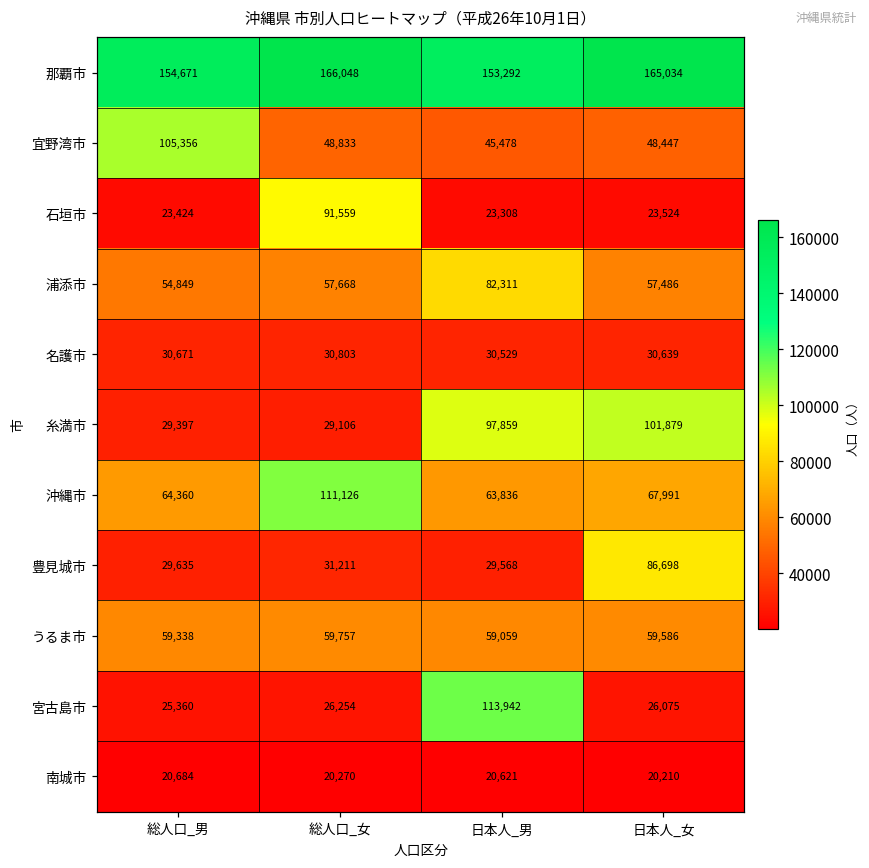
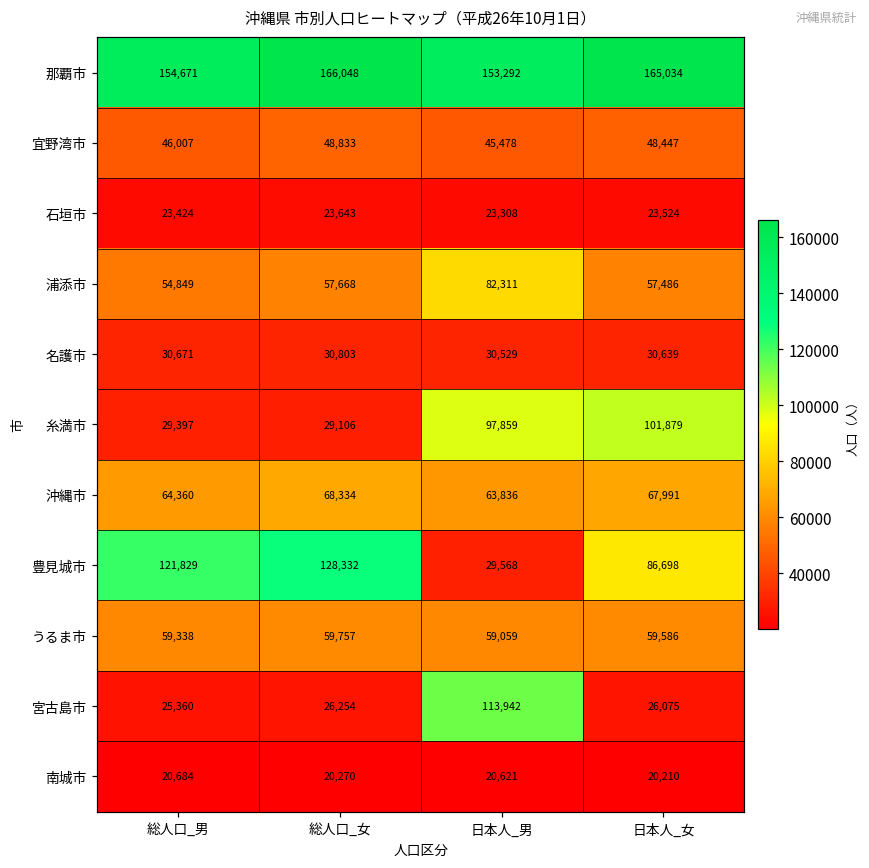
  {
    "那覇市": {
      "総人口_男": "154,671",
      "総人口_女": "166,048",
      "日本人_男": "153,292",
      "日本人_女": "165,034"
    },
    "宜野湾市": {
-     "総人口_男": "105,356",
+     "総人口_男": "46,007",
      "総人口_女": "48,833",
      "日本人_男": "45,478",
      "日本人_女": "48,447"
    },
    "石垣市": {
      "総人口_男": "23,424",
-     "総人口_女": "91,559",
+     "総人口_女": "23,643",
      "日本人_男": "23,308",
      "日本人_女": "23,524"
    },
    "浦添市": {
      "総人口_男": "54,849",
      "総人口_女": "57,668",
      "日本人_男": "82,311",
      "日本人_女": "57,486"
    },
    "名護市": {
      "総人口_男": "30,671",
      "総人口_女": "30,803",
      "日本人_男": "30,529",
      "日本人_女": "30,639"
    },
    "糸満市": {
      "総人口_男": "29,397",
      "総人口_女": "29,106",
      "日本人_男": "97,859",
      "日本人_女": "101,879"
    },
    "沖縄市": {
      "総人口_男": "64,360",
-     "総人口_女": "111,126",
+     "総人口_女": "68,334",
      "日本人_男": "63,836",
      "日本人_女": "67,991"
    },
    "豊見城市": {
-     "総人口_男": "29,635",
-     "総人口_女": "31,211",
+     "総人口_男": "121,829",
+     "総人口_女": "128,332",
      "日本人_男": "29,568",
      "日本人_女": "86,698"
    },
    "うるま市": {
      "総人口_男": "59,338",
      "総人口_女": "59,757",
      "日本人_男": "59,059",
      "日本人_女": "59,586"
    },
    "宮古島市": {
      "総人口_男": "25,360",
      "総人口_女": "26,254",
      "日本人_男": "113,942",
      "日本人_女": "26,075"
    },
    "南城市": {
      "総人口_男": "20,684",
      "総人口_女": "20,270",
      "日本人_男": "20,621",
      "日本人_女": "20,210"
    }
  }
